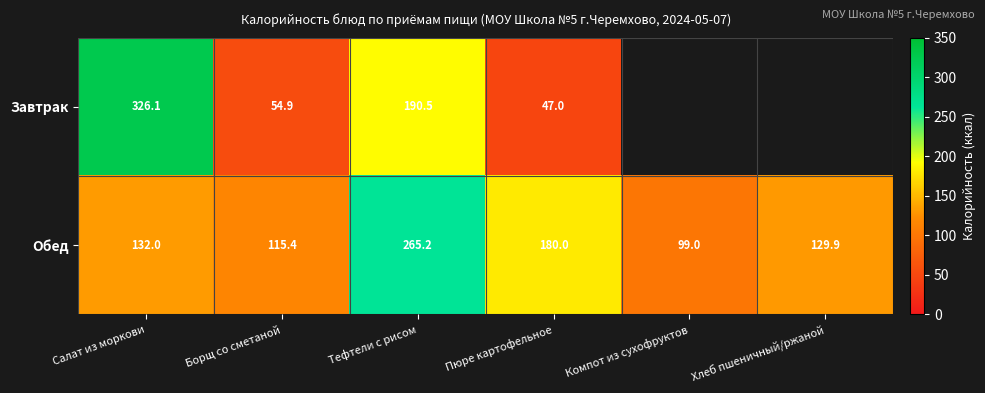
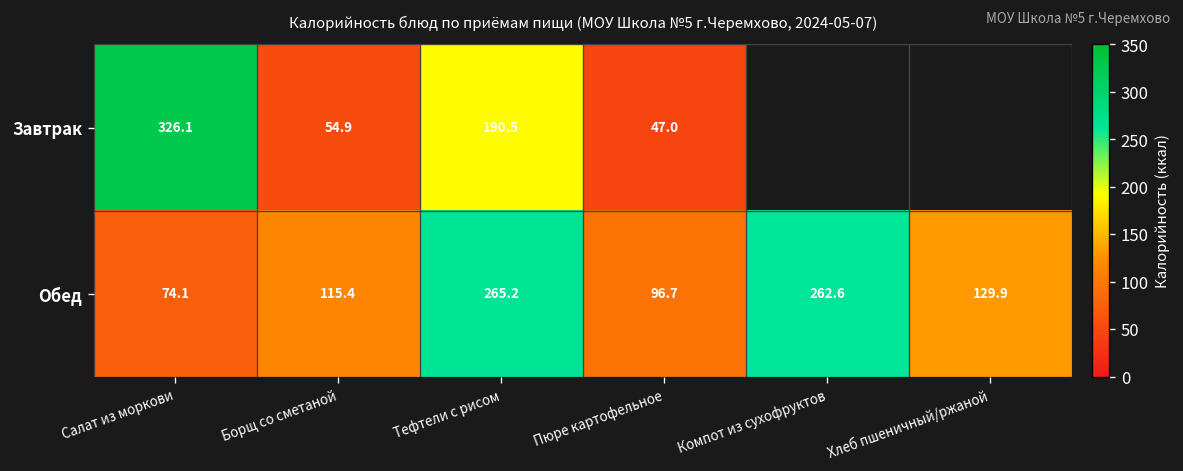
  {
    "Завтрак": {
      "Салат из моркови": 326.1,
      "Борщ со сметаной": 54.9,
      "Тефтели с рисом": 190.5,
      "Пюре картофельное": 47.0
    },
    "Обед": {
-     "Салат из моркови": 132.0,
+     "Салат из моркови": 74.1,
      "Борщ со сметаной": 115.4,
      "Тефтели с рисом": 265.2,
-     "Пюре картофельное": 180.0,
-     "Компот из сухофруктов": 99.0,
+     "Пюре картофельное": 96.7,
+     "Компот из сухофруктов": 262.6,
      "Хлеб пшеничный/ржаной": 129.9
    }
  }
